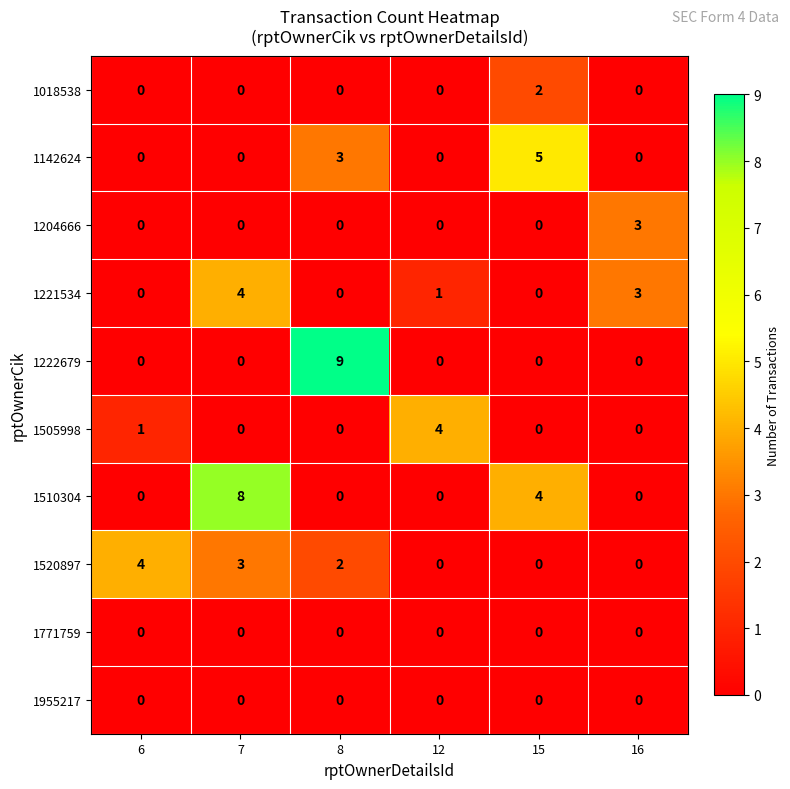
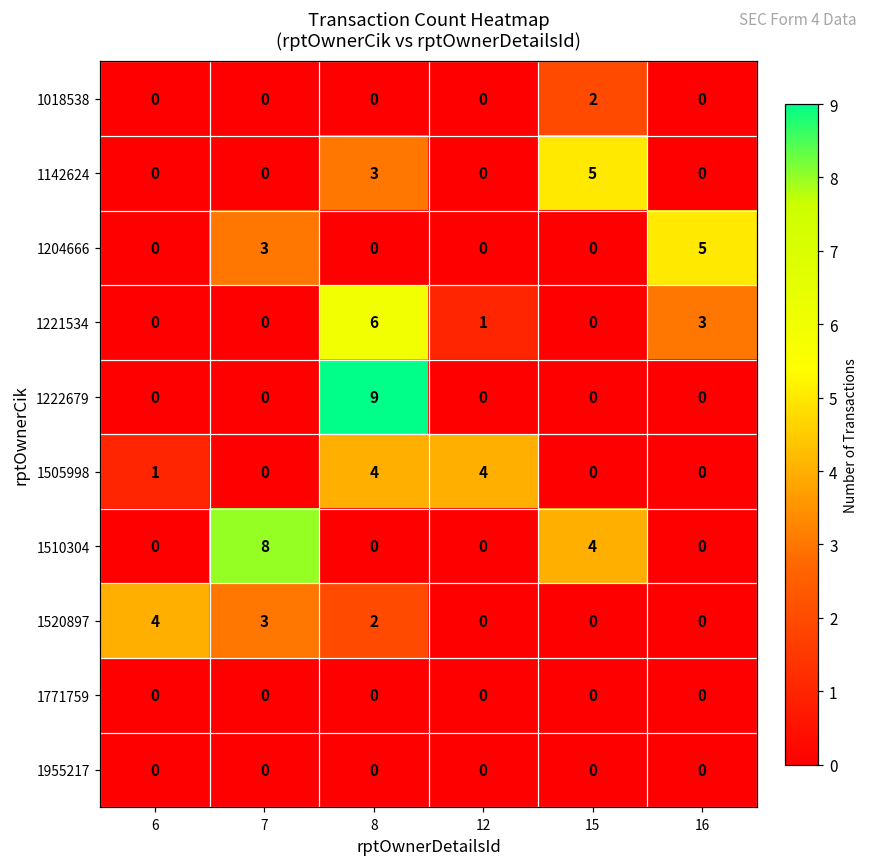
  {
    "1018538": {
      "6": 0,
      "7": 0,
      "8": 0,
      "12": 0,
      "15": 2,
      "16": 0
    },
    "1142624": {
      "6": 0,
      "7": 0,
      "8": 3,
      "12": 0,
      "15": 5,
      "16": 0
    },
    "1204666": {
      "6": 0,
-     "7": 0,
+     "7": 3,
      "8": 0,
      "12": 0,
      "15": 0,
-     "16": 3
+     "16": 5
    },
    "1221534": {
      "6": 0,
-     "7": 4,
-     "8": 0,
+     "7": 0,
+     "8": 6,
      "12": 1,
      "15": 0,
      "16": 3
    },
    "1222679": {
      "6": 0,
      "7": 0,
      "8": 9,
      "12": 0,
      "15": 0,
      "16": 0
    },
    "1505998": {
      "6": 1,
      "7": 0,
-     "8": 0,
+     "8": 4,
      "12": 4,
      "15": 0,
      "16": 0
    },
    "1510304": {
      "6": 0,
      "7": 8,
      "8": 0,
      "12": 0,
      "15": 4,
      "16": 0
    },
    "1520897": {
      "6": 4,
      "7": 3,
      "8": 2,
      "12": 0,
      "15": 0,
      "16": 0
    },
    "1771759": {
      "6": 0,
      "7": 0,
      "8": 0,
      "12": 0,
      "15": 0,
      "16": 0
    },
    "1955217": {
      "6": 0,
      "7": 0,
      "8": 0,
      "12": 0,
      "15": 0,
      "16": 0
    }
  }
